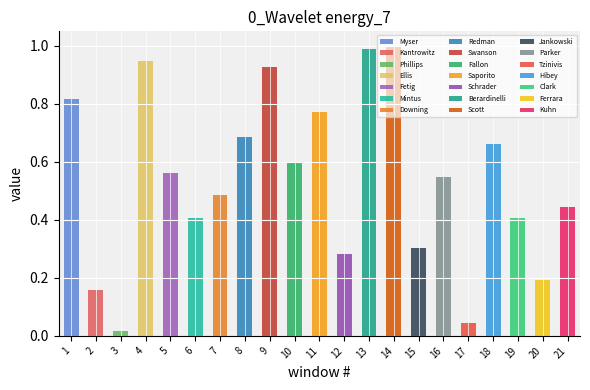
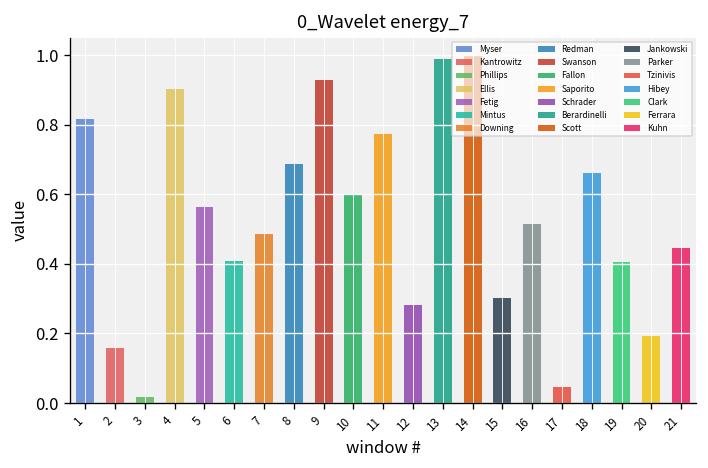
  {
    "1": 0.82,
    "2": 0.16,
    "3": 0.02,
-   "4": 0.95,
+   "4": 0.90,
    "5": 0.56,
    "6": 0.41,
    "7": 0.48,
    "8": 0.69,
    "9": 0.93,
    "10": 0.60,
    "11": 0.77,
    "12": 0.28,
    "13": 0.99,
    "15": 0.30,
-   "16": 0.55,
+   "16": 0.51,
    "17": 0.05,
    "18": 0.66,
    "19": 0.41,
    "20": 0.19,
    "21": 0.45
  }
